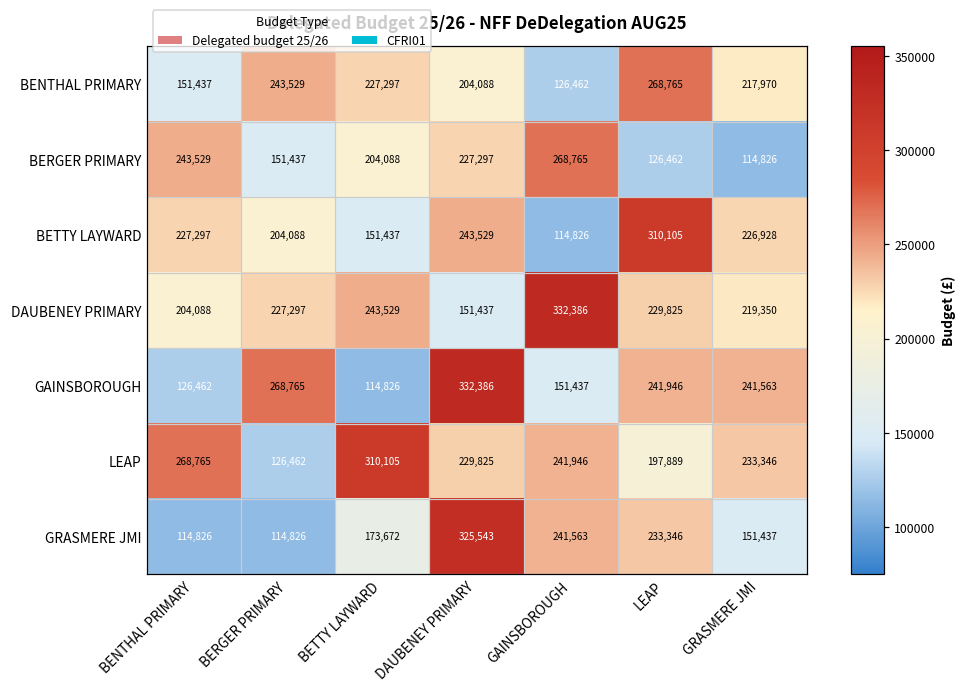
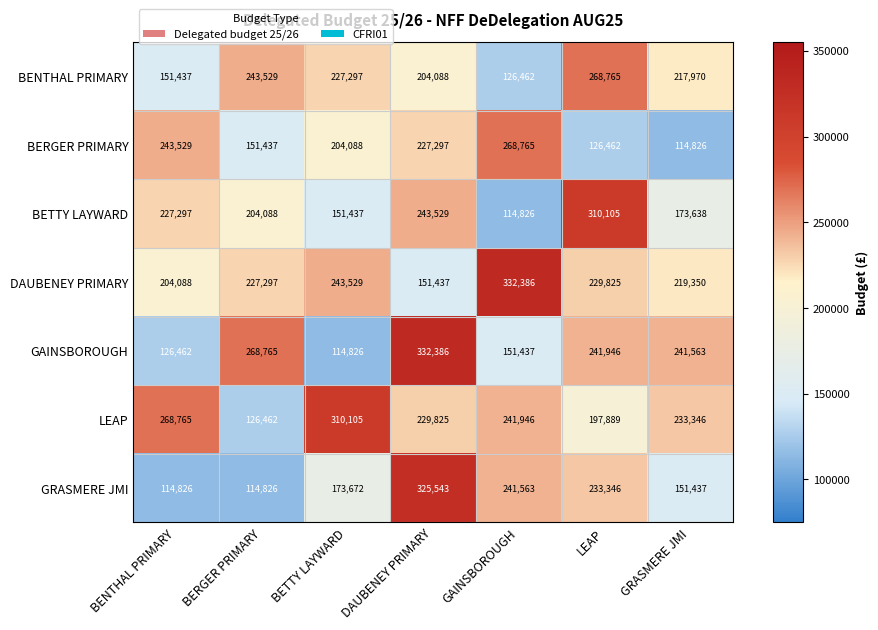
  {
    "BENTHAL PRIMARY": {
      "BENTHAL PRIMARY": "151,437",
      "BERGER PRIMARY": "243,529",
      "BETTY LAYWARD": "227,297",
      "DAUBENEY PRIMARY": "204,088",
      "GAINSBOROUGH": "126,462",
      "LEAP": "268,765",
      "GRASMERE JMI": "217,970"
    },
    "BERGER PRIMARY": {
      "BENTHAL PRIMARY": "243,529",
      "BERGER PRIMARY": "151,437",
      "BETTY LAYWARD": "204,088",
      "DAUBENEY PRIMARY": "227,297",
      "GAINSBOROUGH": "268,765",
      "LEAP": "126,462",
      "GRASMERE JMI": "114,826"
    },
    "BETTY LAYWARD": {
      "BENTHAL PRIMARY": "227,297",
      "BERGER PRIMARY": "204,088",
      "BETTY LAYWARD": "151,437",
      "DAUBENEY PRIMARY": "243,529",
      "GAINSBOROUGH": "114,826",
      "LEAP": "310,105",
-     "GRASMERE JMI": "226,928"
+     "GRASMERE JMI": "173,638"
    },
    "DAUBENEY PRIMARY": {
      "BENTHAL PRIMARY": "204,088",
      "BERGER PRIMARY": "227,297",
      "BETTY LAYWARD": "243,529",
      "DAUBENEY PRIMARY": "151,437",
      "GAINSBOROUGH": "332,386",
      "LEAP": "229,825",
      "GRASMERE JMI": "219,350"
    },
    "GAINSBOROUGH": {
      "BENTHAL PRIMARY": "126,462",
      "BERGER PRIMARY": "268,765",
      "BETTY LAYWARD": "114,826",
      "DAUBENEY PRIMARY": "332,386",
      "GAINSBOROUGH": "151,437",
      "LEAP": "241,946",
      "GRASMERE JMI": "241,563"
    },
    "LEAP": {
      "BENTHAL PRIMARY": "268,765",
      "BERGER PRIMARY": "126,462",
      "BETTY LAYWARD": "310,105",
      "DAUBENEY PRIMARY": "229,825",
      "GAINSBOROUGH": "241,946",
      "LEAP": "197,889",
      "GRASMERE JMI": "233,346"
    },
    "GRASMERE JMI": {
      "BENTHAL PRIMARY": "114,826",
      "BERGER PRIMARY": "114,826",
      "BETTY LAYWARD": "173,672",
      "DAUBENEY PRIMARY": "325,543",
      "GAINSBOROUGH": "241,563",
      "LEAP": "233,346",
      "GRASMERE JMI": "151,437"
    }
  }
